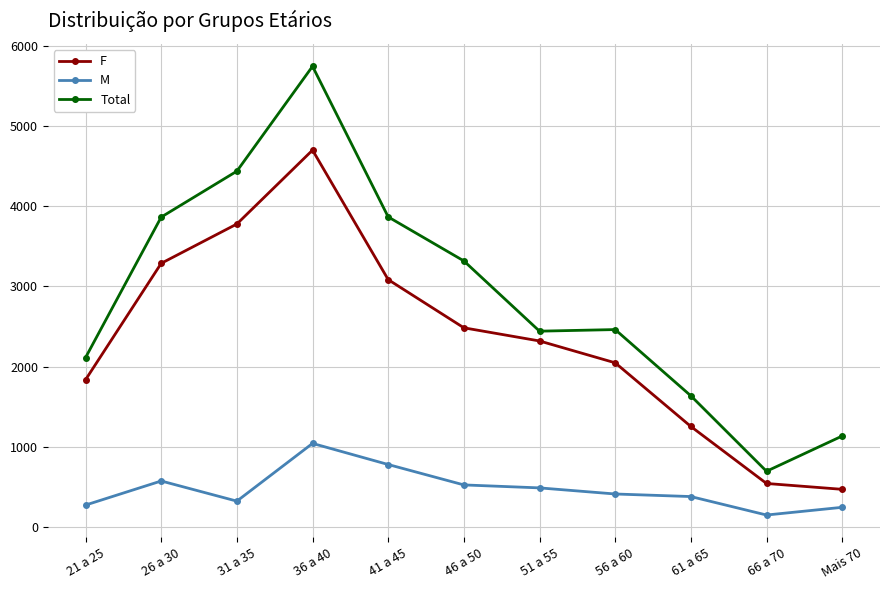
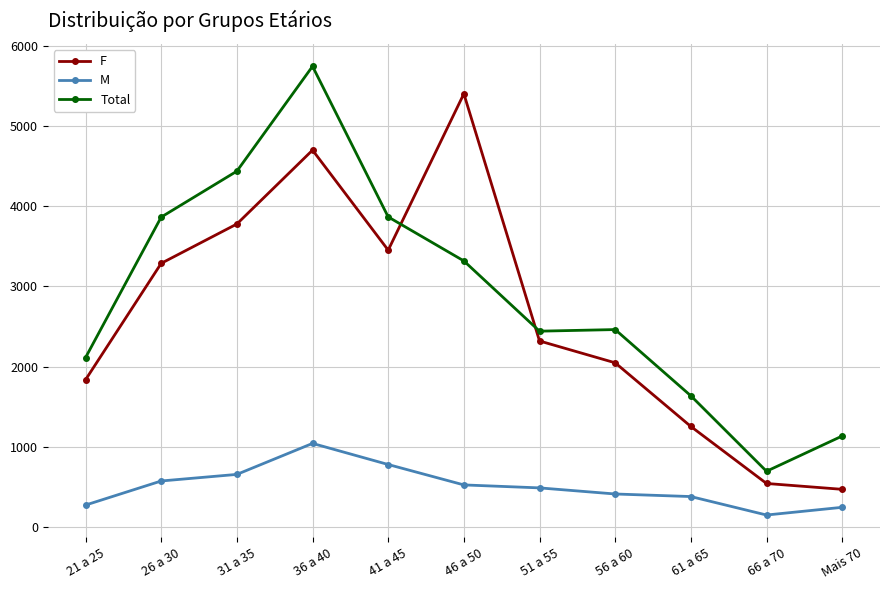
  {
    "F": {
      "21 a 25": 1800,
      "26 a 30": 3300,
      "31 a 35": 3800,
      "36 a 40": 4700,
-     "41 a 45": 3100,
-     "46 a 50": 2500,
+     "41 a 45": 3500,
+     "46 a 50": 5400,
      "51 a 55": 2300,
      "56 a 60": 2000,
      "61 a 65": 1300,
      "66 a 70": 500,
      "Mais 70": 500
    },
    "M": {
      "21 a 25": 300,
      "26 a 30": 600,
-     "31 a 35": 300,
+     "31 a 35": 700,
      "36 a 40": 1000,
      "41 a 45": 800,
      "46 a 50": 500,
      "51 a 55": 500,
      "56 a 60": 400,
      "61 a 65": 400,
      "66 a 70": 200,
      "Mais 70": 200
    },
    "Total": {
      "21 a 25": 2100,
      "26 a 30": 3900,
      "31 a 35": 4400,
      "36 a 40": 5700,
      "41 a 45": 3900,
      "46 a 50": 3300,
      "51 a 55": 2400,
      "56 a 60": 2500,
      "61 a 65": 1600,
      "66 a 70": 700,
      "Mais 70": 1100
    }
  }
